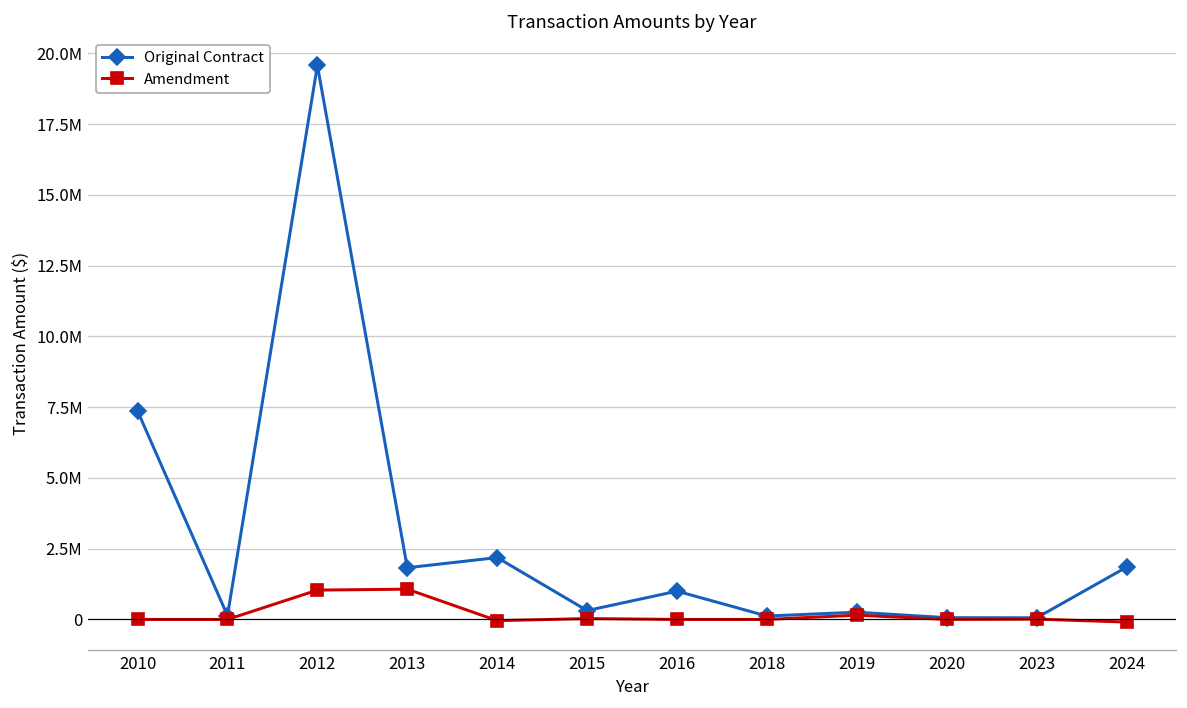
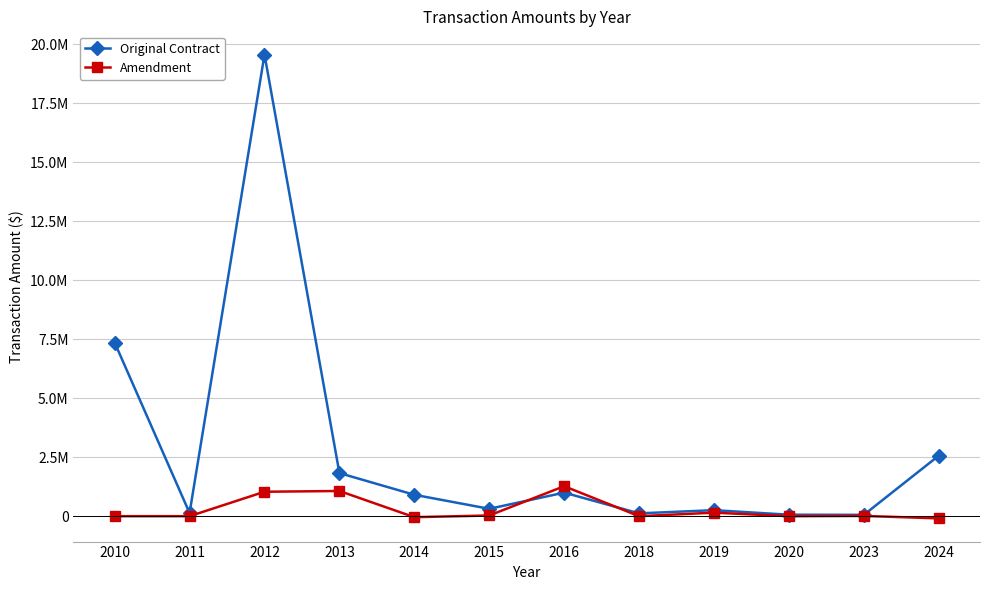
  {
    "Original Contract": {
      "2010": 7400000,
      "2011": 100000,
      "2012": 19600000,
      "2013": 1800000,
-     "2014": 2200000,
+     "2014": 900000,
      "2015": 300000,
      "2016": 1000000,
      "2018": 100000,
      "2019": 300000,
-     "2024": 1800000
+     "2024": 2600000
    },
    "Amendment": {
      "2010": 0,
      "2011": 0,
      "2012": 1000000,
      "2013": 1100000,
      "2014": 0,
      "2015": 0,
-     "2016": 0,
+     "2016": 1300000,
      "2018": 0,
      "2019": 200000,
      "2024": -100000
    }
  }
